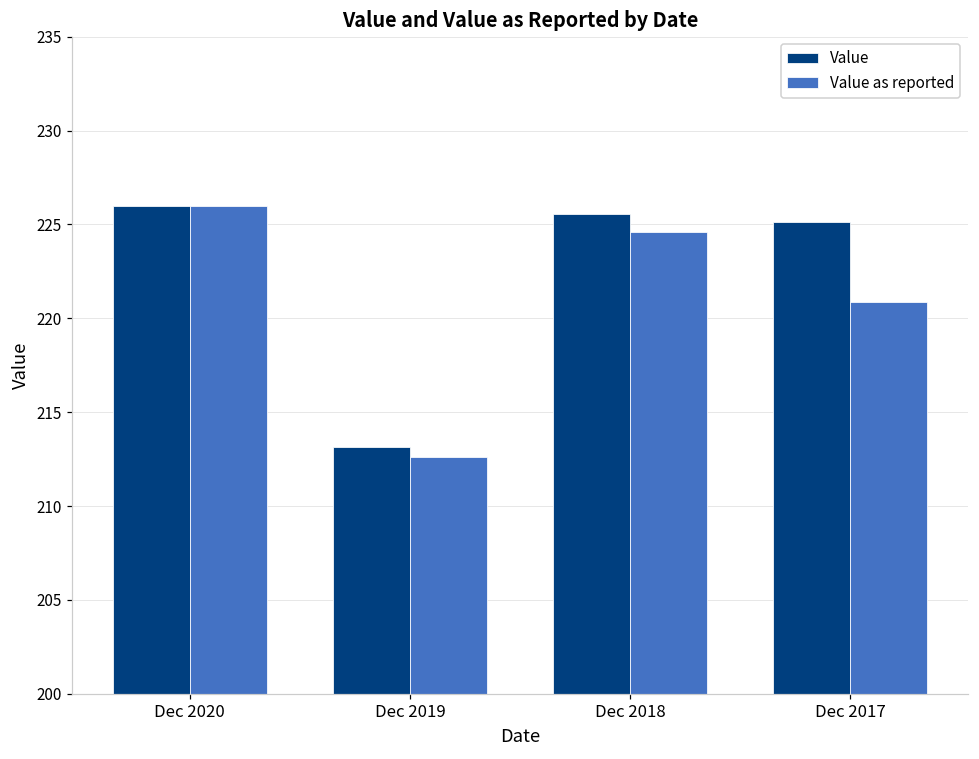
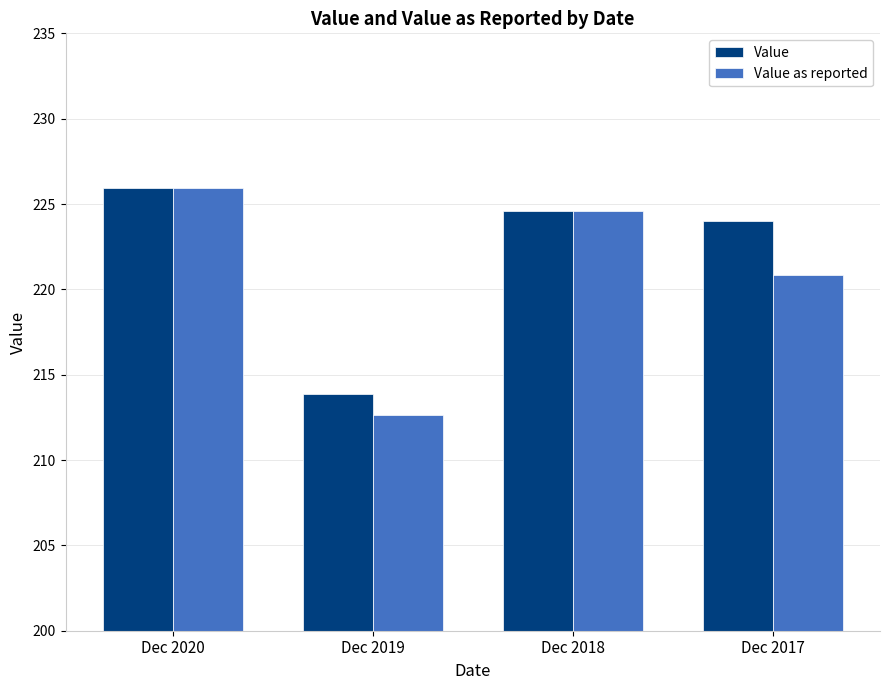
  {
    "Value": {
      "Dec 2020": 226.0,
-     "Dec 2019": 213.1,
-     "Dec 2018": 225.6,
-     "Dec 2017": 225.1
+     "Dec 2019": 213.9,
+     "Dec 2018": 224.6,
+     "Dec 2017": 224.0
    },
    "Value as reported": {
      "Dec 2020": 226.0,
      "Dec 2019": 212.6,
      "Dec 2018": 224.6,
      "Dec 2017": 220.8
    }
  }
